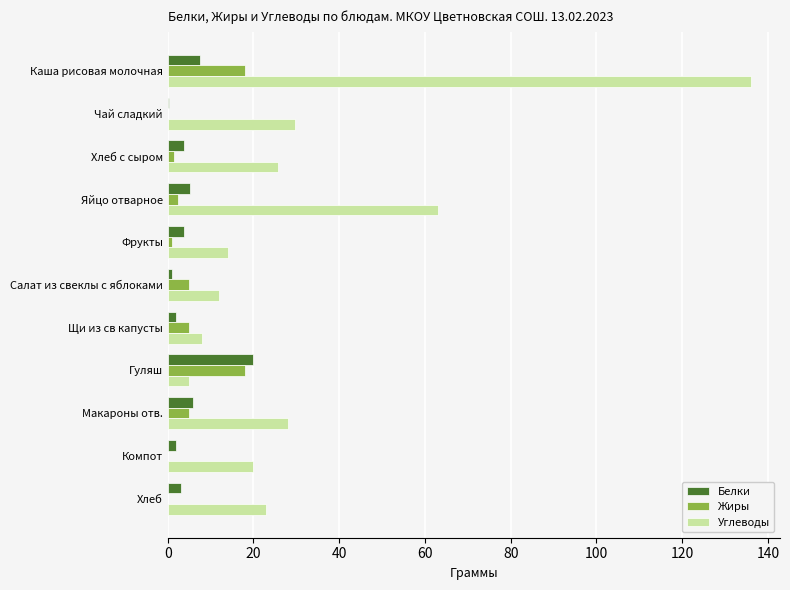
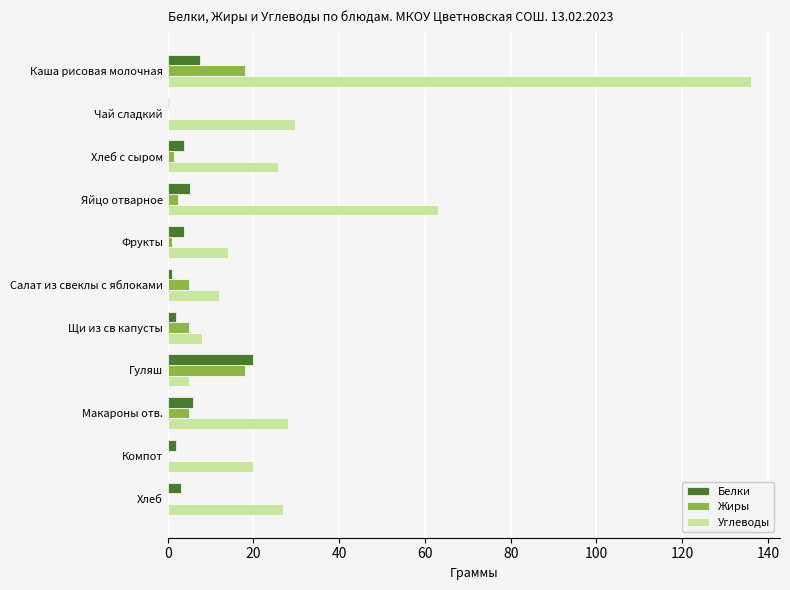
  {
    "Белки": {
      "Каша рисовая молочная": 8,
      "Хлеб с сыром": 4,
      "Яйцо отварное": 5,
      "Фрукты": 4,
      "Салат из свеклы с яблоками": 1,
      "Щи из св капусты": 2,
      "Гуляш": 20,
      "Макароны отв.": 6,
      "Компот": 2,
      "Хлеб": 3
    },
    "Жиры": {
      "Каша рисовая молочная": 18,
      "Хлеб с сыром": 2,
      "Яйцо отварное": 2,
      "Фрукты": 1,
      "Салат из свеклы с яблоками": 5,
      "Щи из св капусты": 5,
      "Гуляш": 18,
      "Макароны отв.": 5,
      "Компот": 0,
      "Хлеб": 0
    },
    "Углеводы": {
      "Каша рисовая молочная": 136,
      "Чай сладкий": 30,
      "Хлеб с сыром": 26,
      "Яйцо отварное": 63,
      "Фрукты": 14,
      "Салат из свеклы с яблоками": 12,
      "Щи из св капусты": 8,
      "Гуляш": 5,
      "Макароны отв.": 28,
      "Компот": 20,
-     "Хлеб": 23
+     "Хлеб": 27
    }
  }
